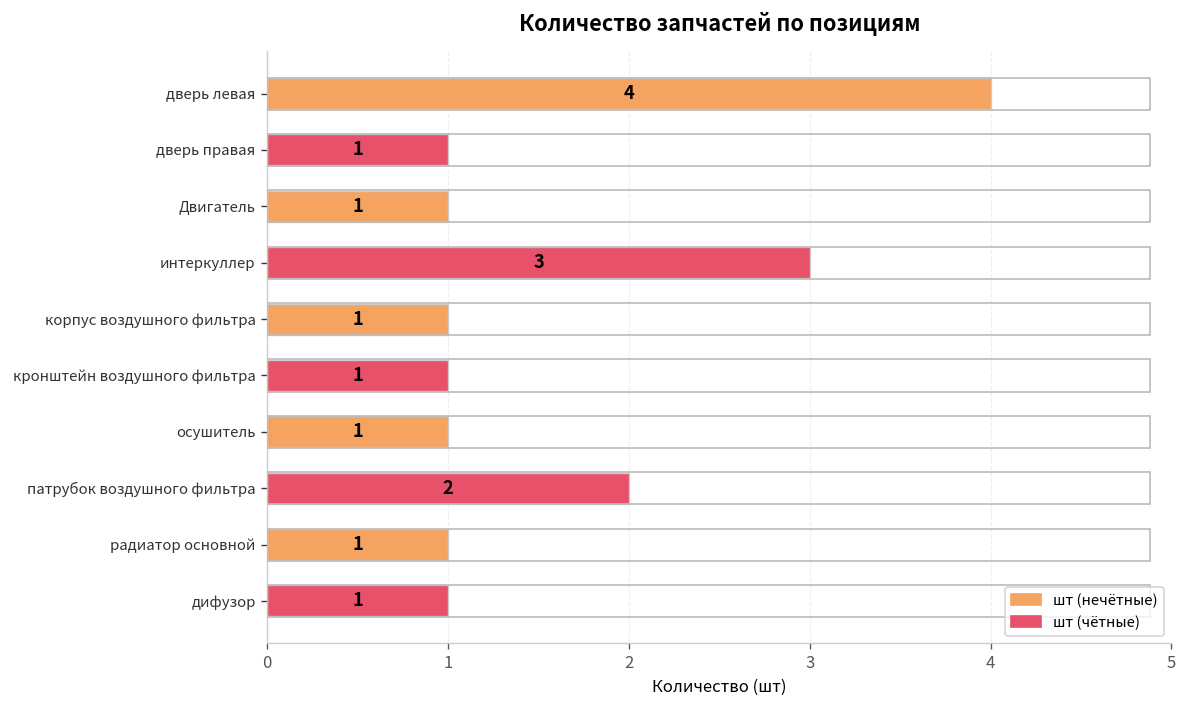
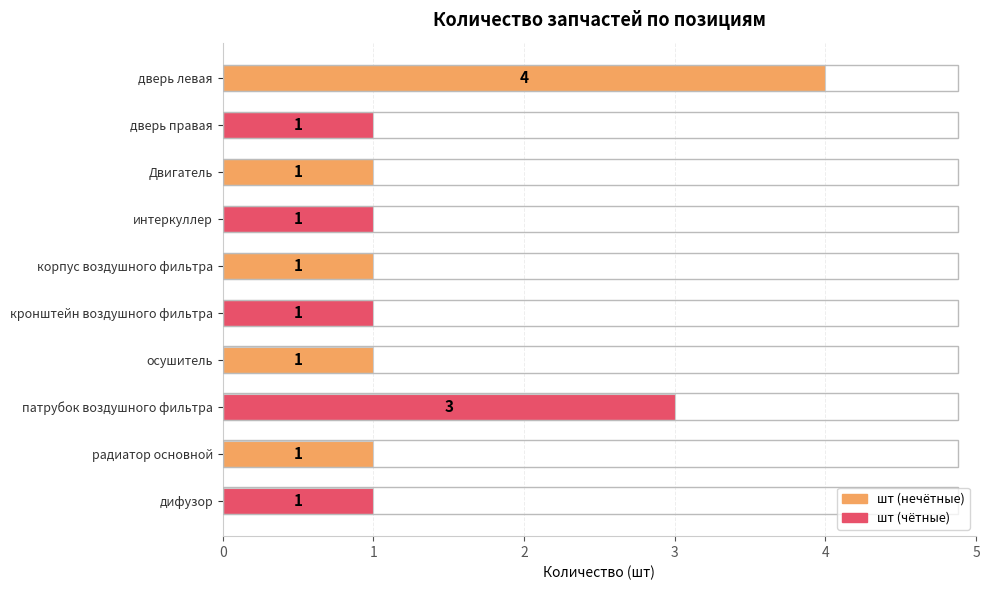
  {
    "дверь левая": 4,
    "дверь правая": 1,
    "Двигатель": 1,
-   "интеркуллер": 3,
+   "интеркуллер": 1,
    "корпус воздушного фильтра": 1,
    "кронштейн воздушного фильтра": 1,
    "осушитель": 1,
-   "патрубок воздушного фильтра": 2,
+   "патрубок воздушного фильтра": 3,
    "радиатор основной": 1,
    "дифузор": 1
  }
